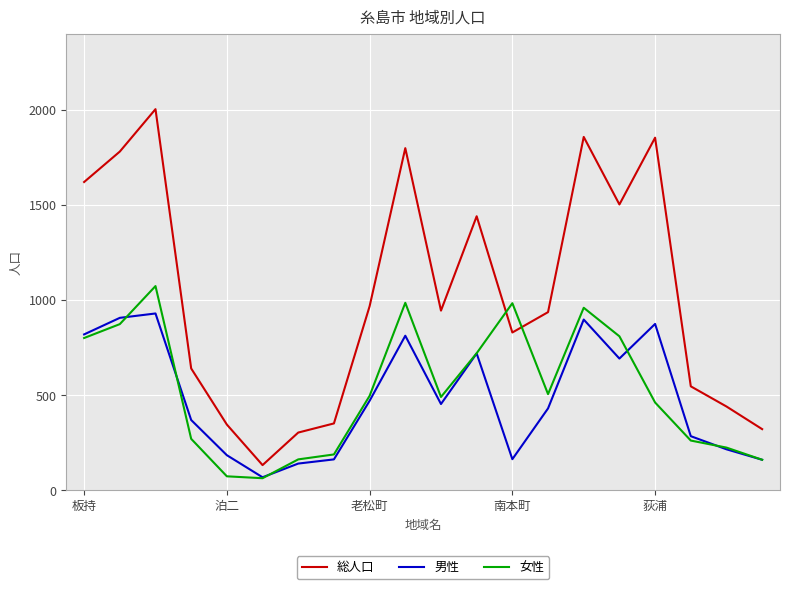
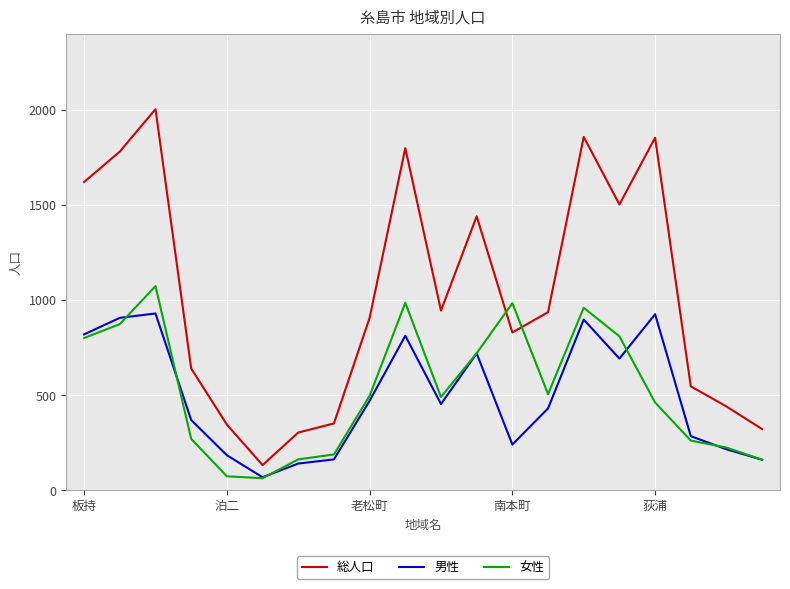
  {
    "総人口": {
      "板持": 1620,
      "泊二": 350,
-     "老松町": 970,
+     "老松町": 910,
      "南本町": 830,
      "荻浦": 1850
    },
    "男性": {
      "板持": 820,
      "泊二": 190,
      "老松町": 470,
-     "南本町": 160,
-     "荻浦": 880
+     "南本町": 240,
+     "荻浦": 930
    },
    "女性": {
      "板持": 800,
      "泊二": 70,
      "老松町": 500,
      "南本町": 980,
      "荻浦": 460
    }
  }
